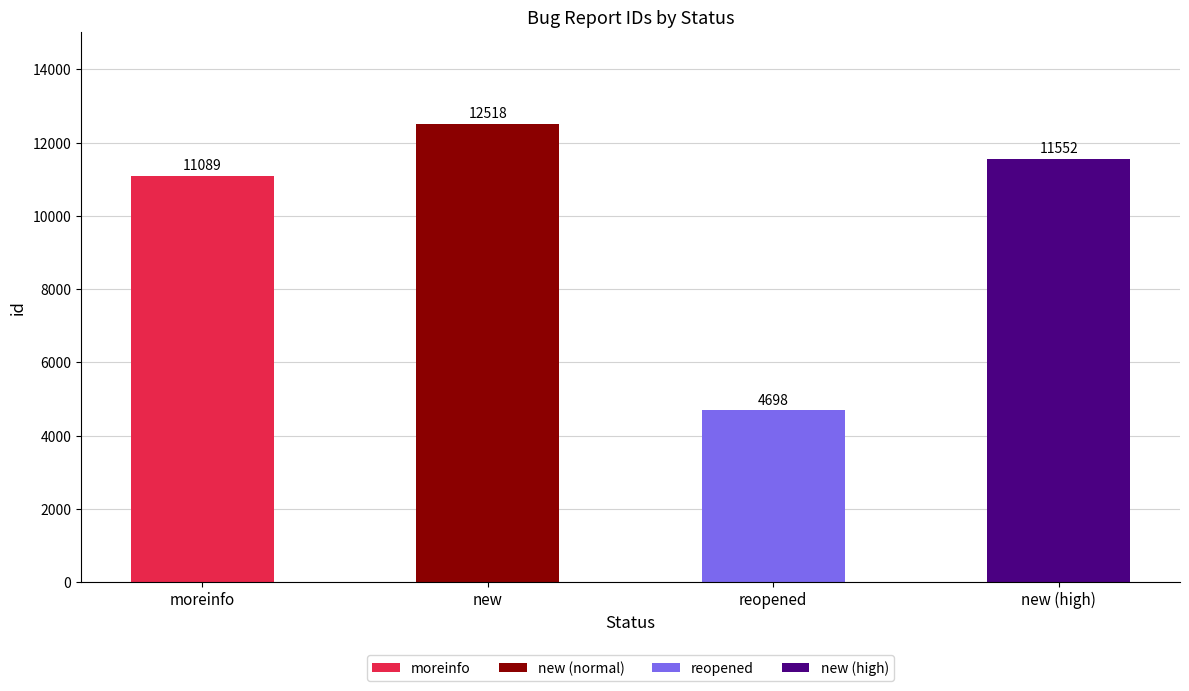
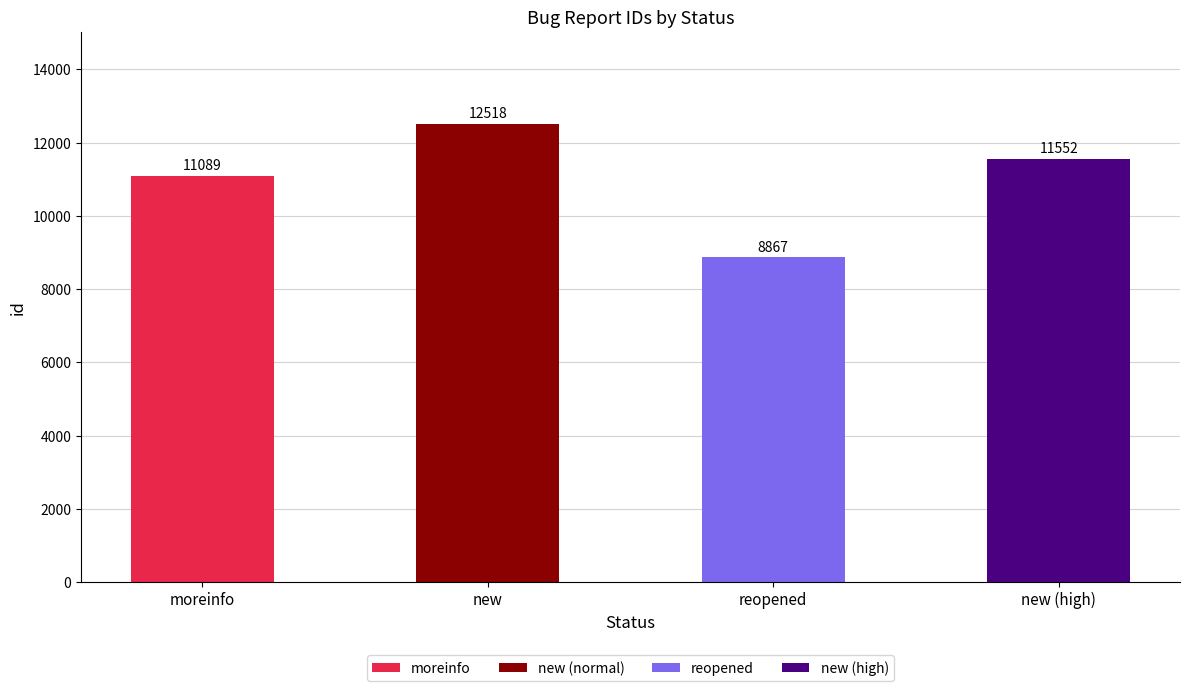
  {
    "moreinfo": 11089,
    "new": 12518,
-   "reopened": 4698,
+   "reopened": 8867,
    "new (high)": 11552
  }
